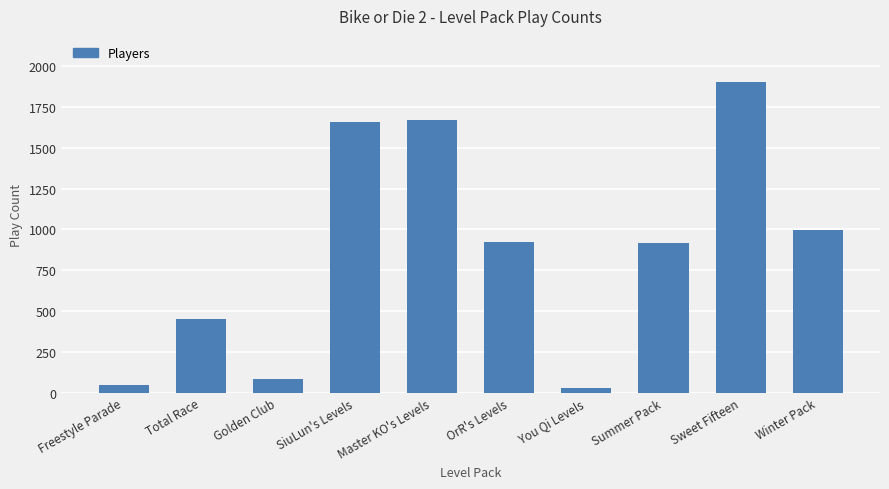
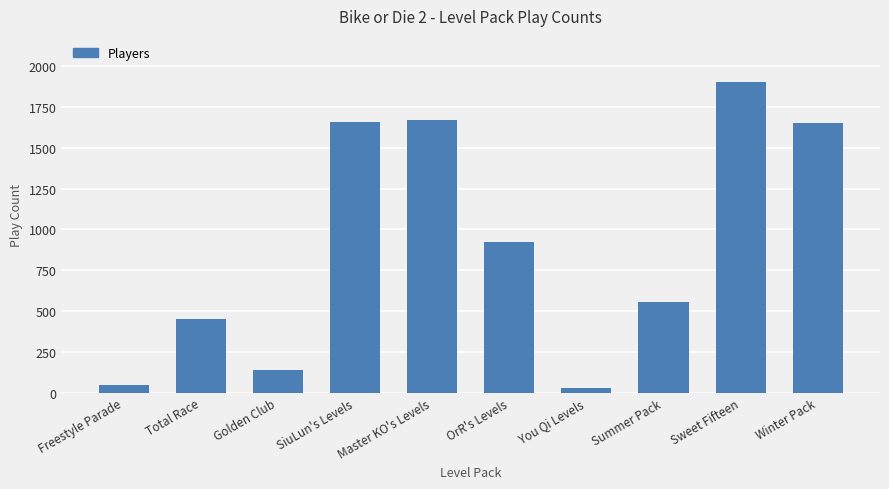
  {
    "Freestyle Parade": 50,
    "Total Race": 450,
-   "Golden Club": 80,
+   "Golden Club": 140,
    "SiuLun's Levels": 1660,
    "Master KO's Levels": 1670,
    "OrR's Levels": 930,
    "You Qi Levels": 30,
-   "Summer Pack": 920,
+   "Summer Pack": 550,
    "Sweet Fifteen": 1900,
-   "Winter Pack": 1000
+   "Winter Pack": 1650
  }
